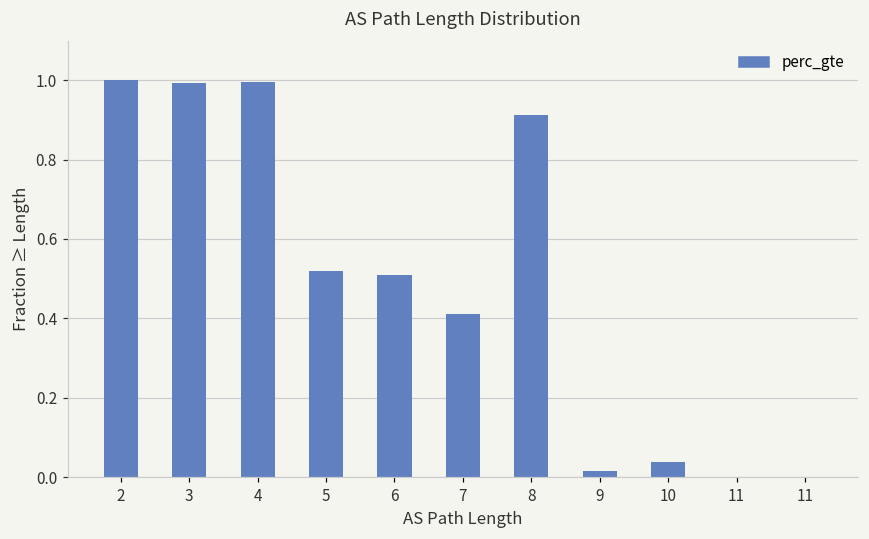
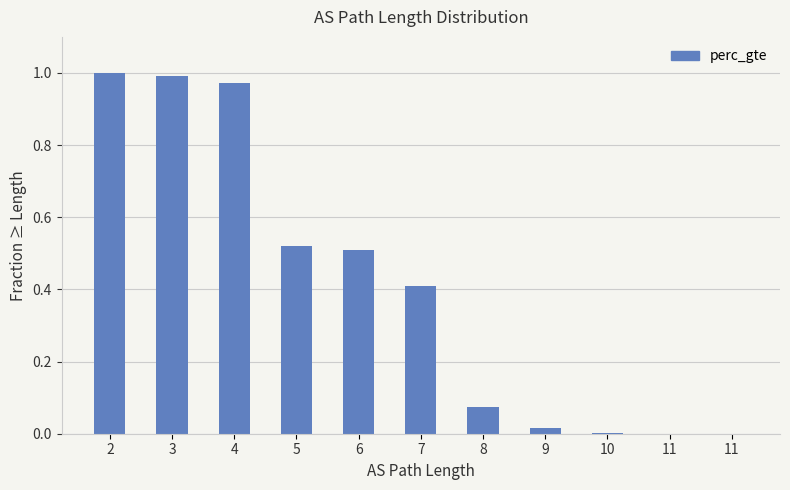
  {
    "2": 1.00,
    "3": 0.99,
-   "4": 1.00,
+   "4": 0.97,
    "5": 0.52,
    "6": 0.51,
    "7": 0.41,
-   "8": 0.91,
+   "8": 0.07,
    "9": 0.02,
-   "10": 0.04
+   "10": 0.00
  }
